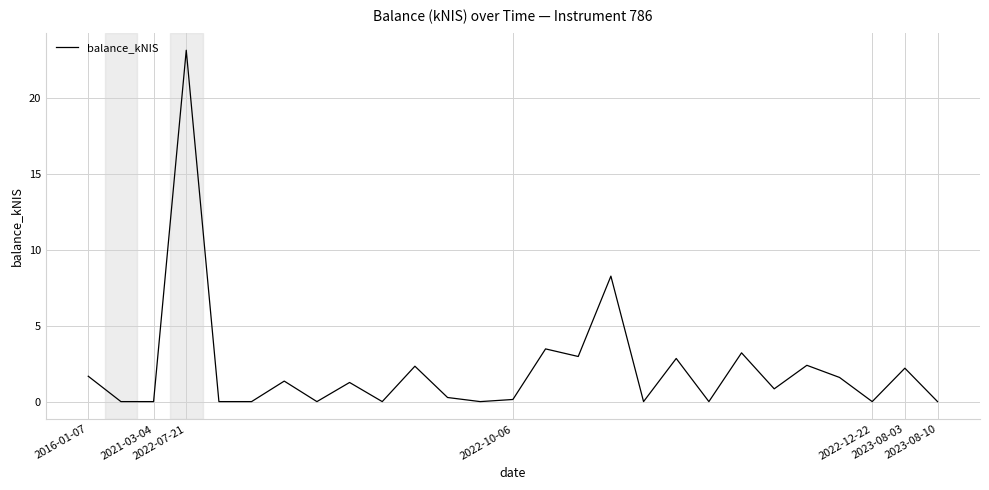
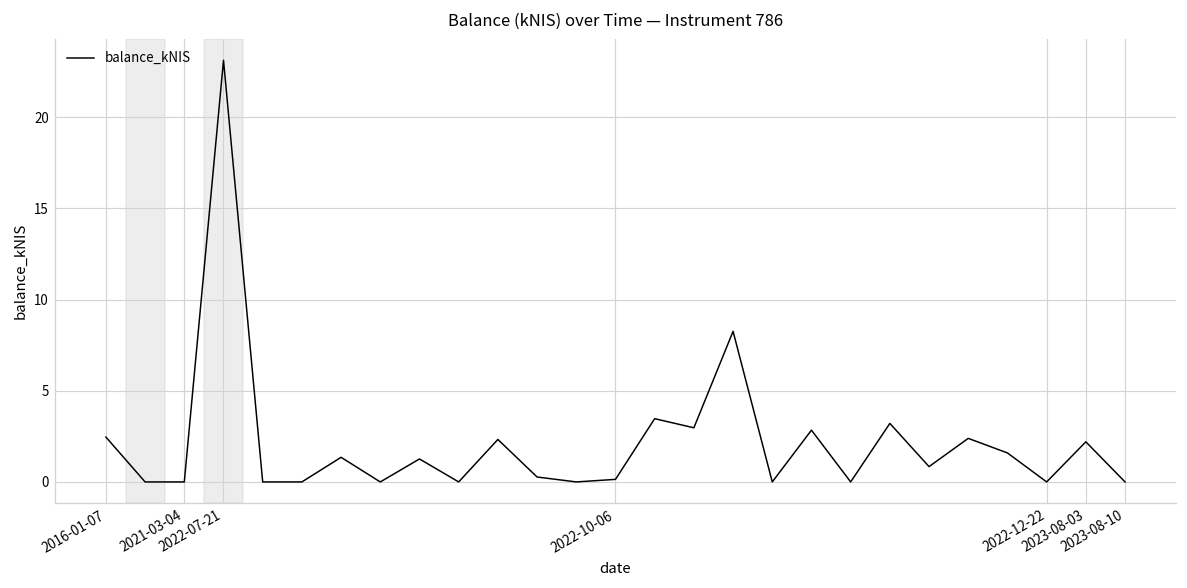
  {
-   "2016-01-07": 1.7,
+   "2016-01-07": 2.5,
    "2021-03-04": 0.0,
    "2022-07-21": 23.1,
    "2022-10-06": 0.1,
    "2022-12-22": 0.0,
    "2023-08-03": 2.2,
    "2023-08-10": 0.0
  }
